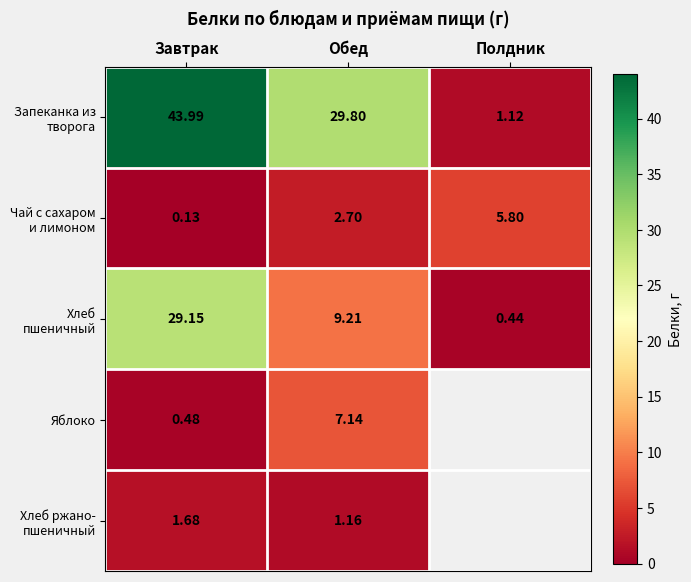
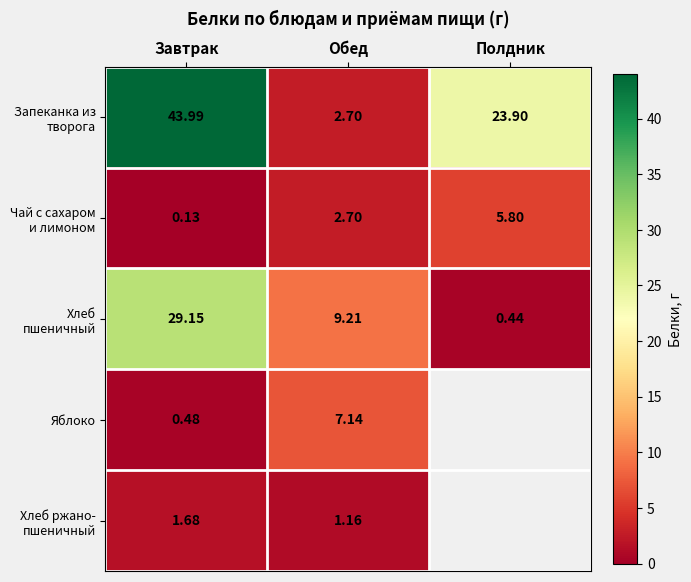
  {
    "Запеканка из творога": {
      "Завтрак": 43.99,
-     "Обед": 29.80,
-     "Полдник": 1.12
+     "Обед": 2.70,
+     "Полдник": 23.90
    },
    "Чай с сахаром и лимоном": {
      "Завтрак": 0.13,
      "Обед": 2.70,
      "Полдник": 5.80
    },
    "Хлеб пшеничный": {
      "Завтрак": 29.15,
      "Обед": 9.21,
      "Полдник": 0.44
    },
    "Яблоко": {
      "Завтрак": 0.48,
      "Обед": 7.14
    },
    "Хлеб ржано- пшеничный": {
      "Завтрак": 1.68,
      "Обед": 1.16
    }
  }
